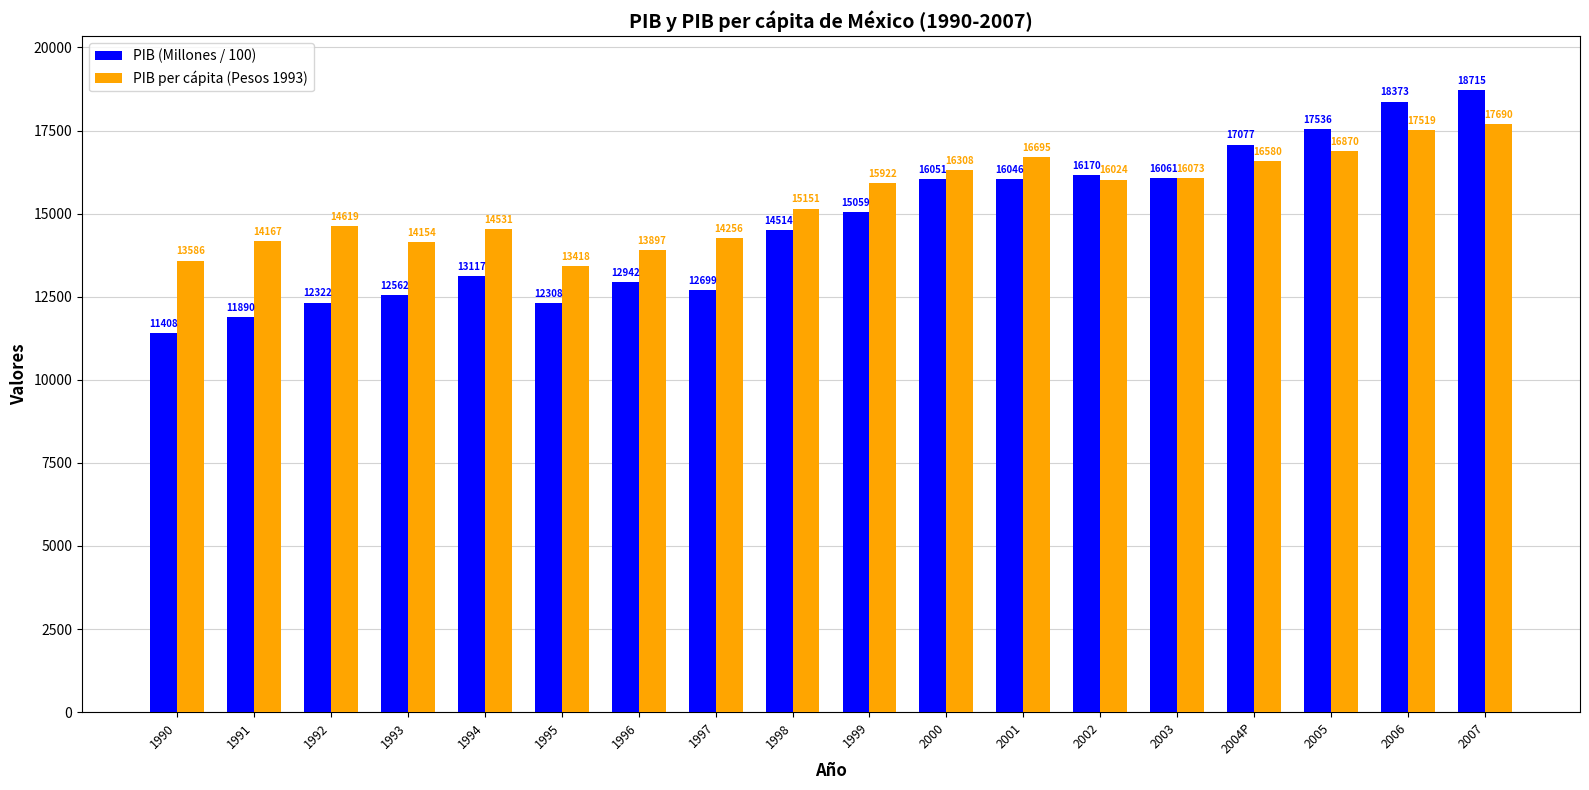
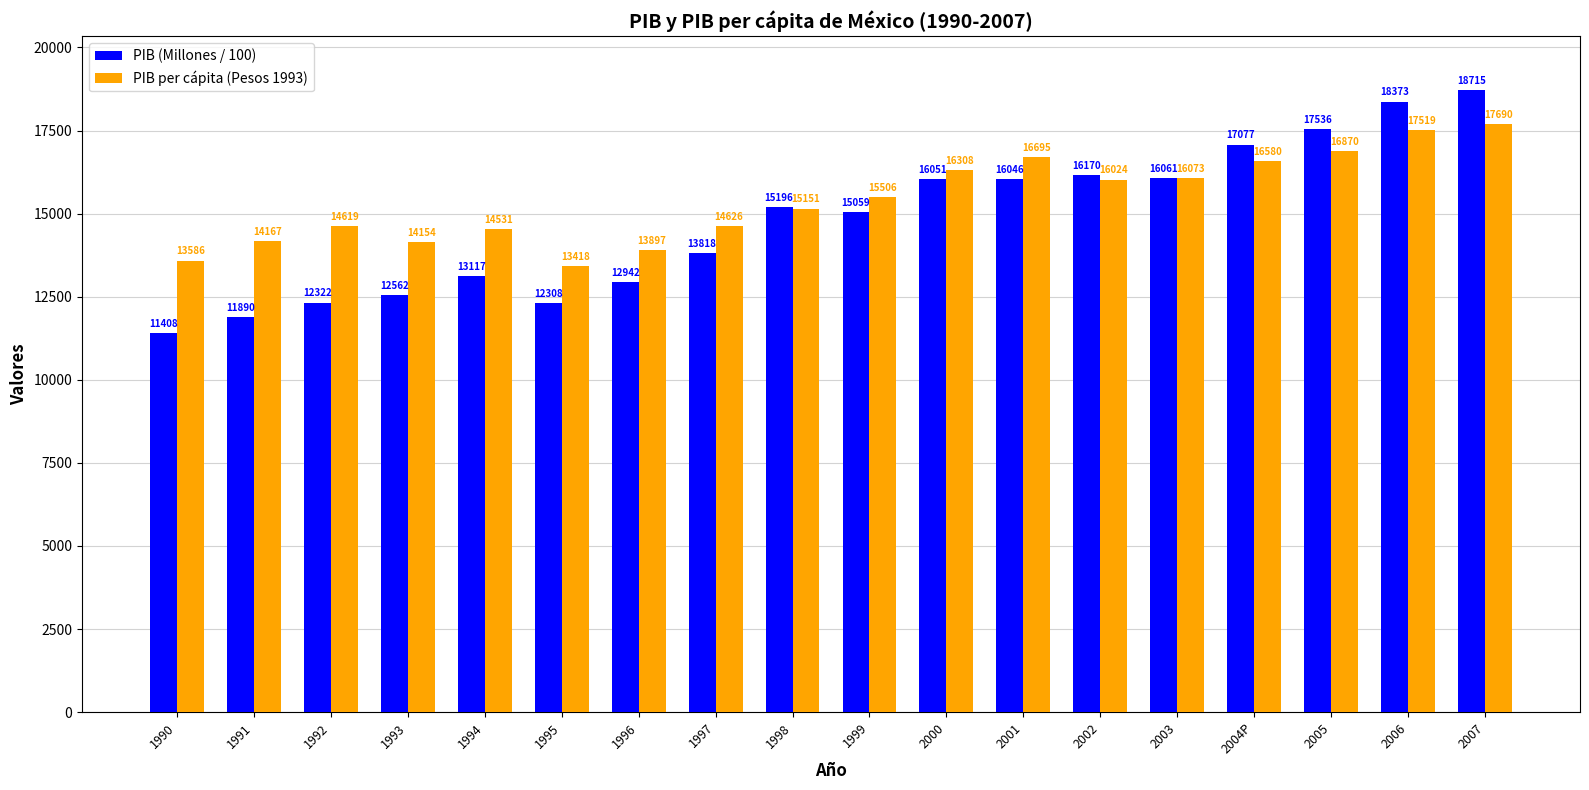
  {
    "PIB (Millones / 100)": {
      "1990": 11408,
      "1991": 11890,
      "1992": 12322,
      "1993": 12562,
      "1994": 13117,
      "1995": 12308,
      "1996": 12942,
-     "1997": 12699,
-     "1998": 14514,
+     "1997": 13818,
+     "1998": 15196,
      "1999": 15059,
      "2000": 16051,
      "2001": 16046,
      "2002": 16170,
      "2003": 16061,
      "2004P": 17077,
      "2005": 17536,
      "2006": 18373,
      "2007": 18715
    },
    "PIB per cápita (Pesos 1993)": {
      "1990": 13586,
      "1991": 14167,
      "1992": 14619,
      "1993": 14154,
      "1994": 14531,
      "1995": 13418,
      "1996": 13897,
-     "1997": 14256,
+     "1997": 14626,
      "1998": 15151,
-     "1999": 15922,
+     "1999": 15506,
      "2000": 16308,
      "2001": 16695,
      "2002": 16024,
      "2003": 16073,
      "2004P": 16580,
      "2005": 16870,
      "2006": 17519,
      "2007": 17690
    }
  }
